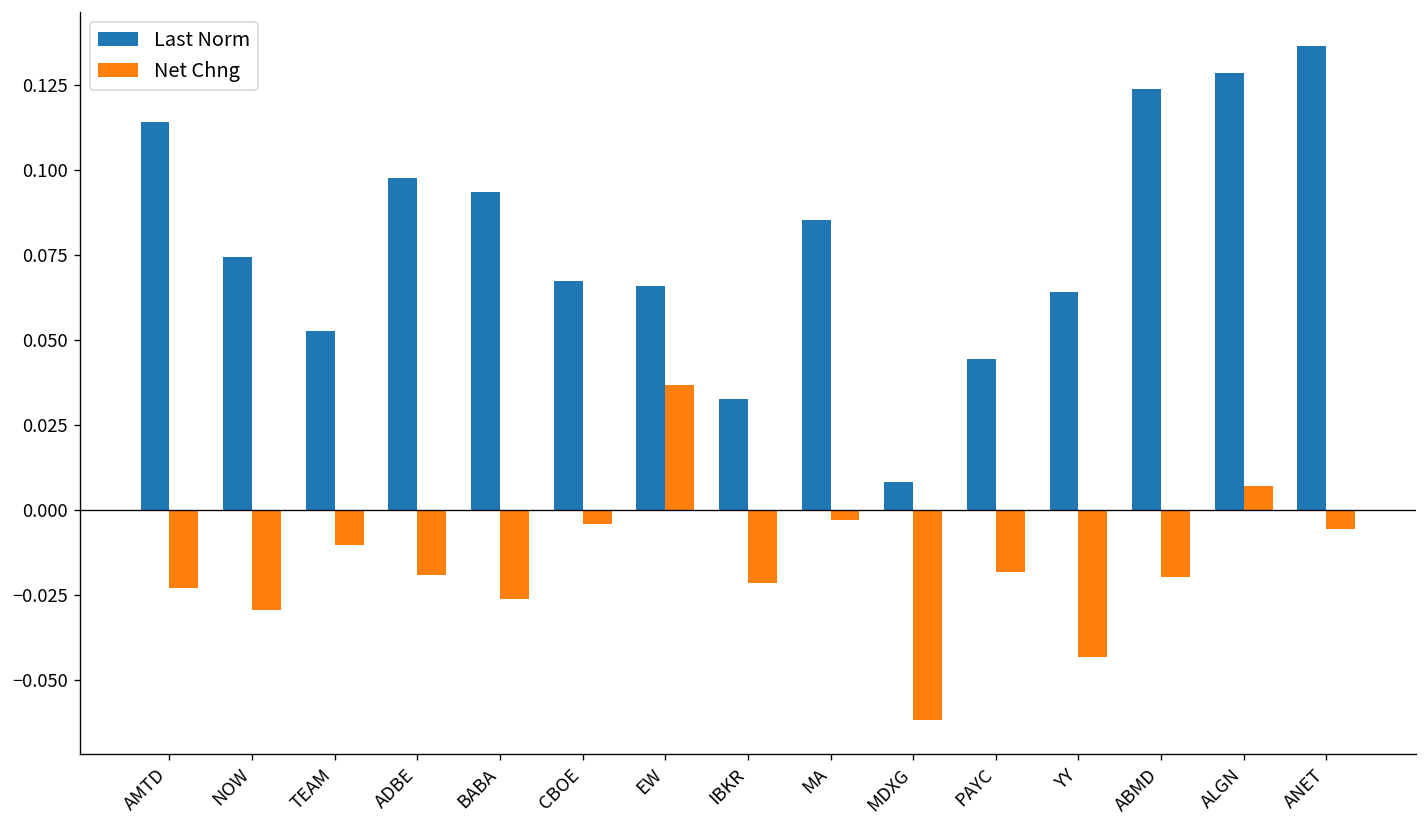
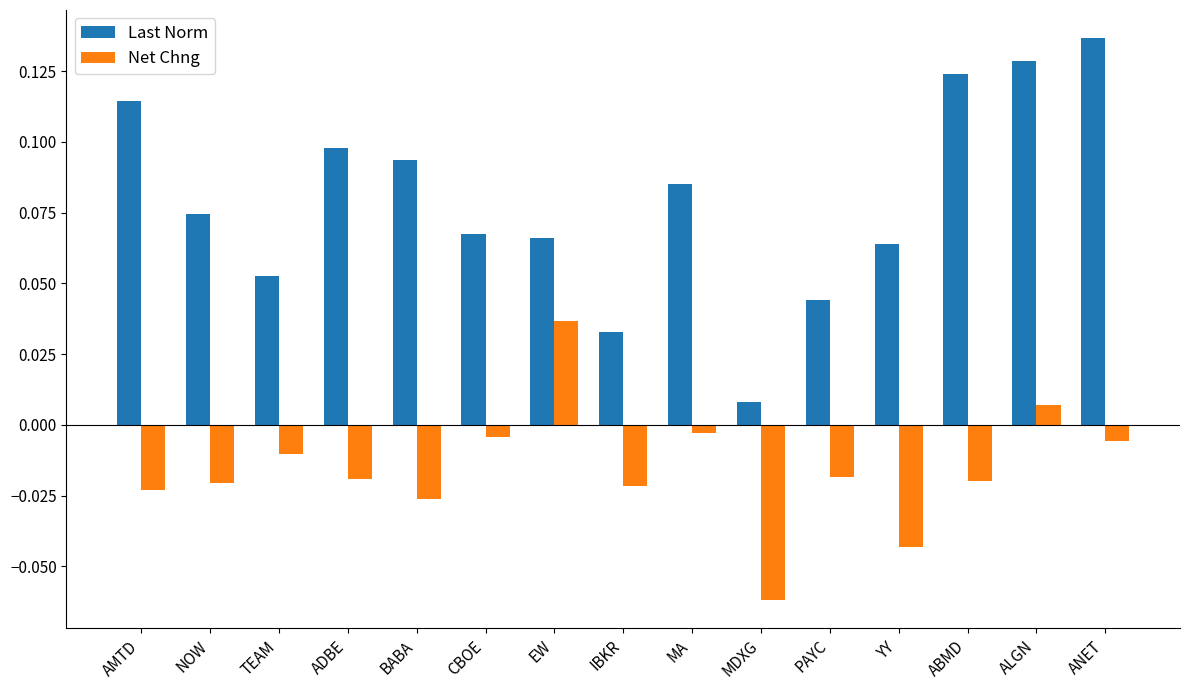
  {
    "Last Norm": {
      "AMTD": 0.114,
      "NOW": 0.075,
      "TEAM": 0.053,
      "ADBE": 0.098,
      "BABA": 0.094,
      "CBOE": 0.067,
      "EW": 0.066,
      "IBKR": 0.033,
      "MA": 0.085,
      "MDXG": 0.008,
      "PAYC": 0.044,
      "YY": 0.064,
      "ABMD": 0.124,
      "ALGN": 0.129,
      "ANET": 0.137
    },
    "Net Chng": {
      "AMTD": -0.023,
-     "NOW": -0.030,
+     "NOW": -0.020,
      "TEAM": -0.010,
      "ADBE": -0.019,
      "BABA": -0.026,
      "CBOE": -0.004,
      "EW": 0.037,
      "IBKR": -0.022,
      "MA": -0.003,
      "MDXG": -0.062,
      "PAYC": -0.018,
      "YY": -0.043,
      "ABMD": -0.020,
      "ALGN": 0.007,
      "ANET": -0.006
    }
  }
